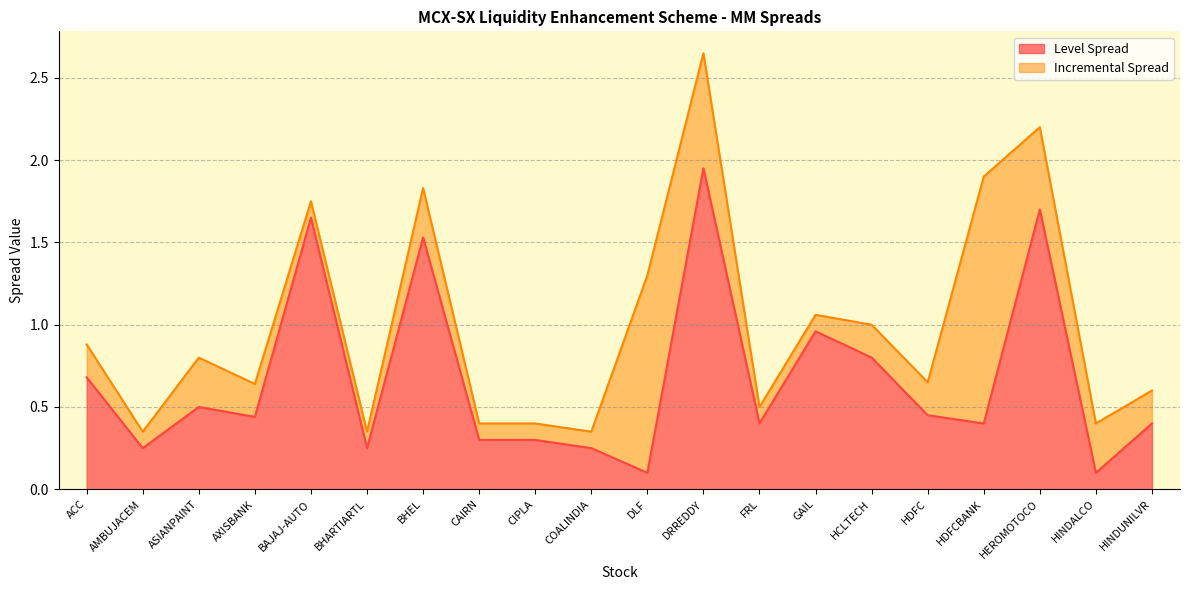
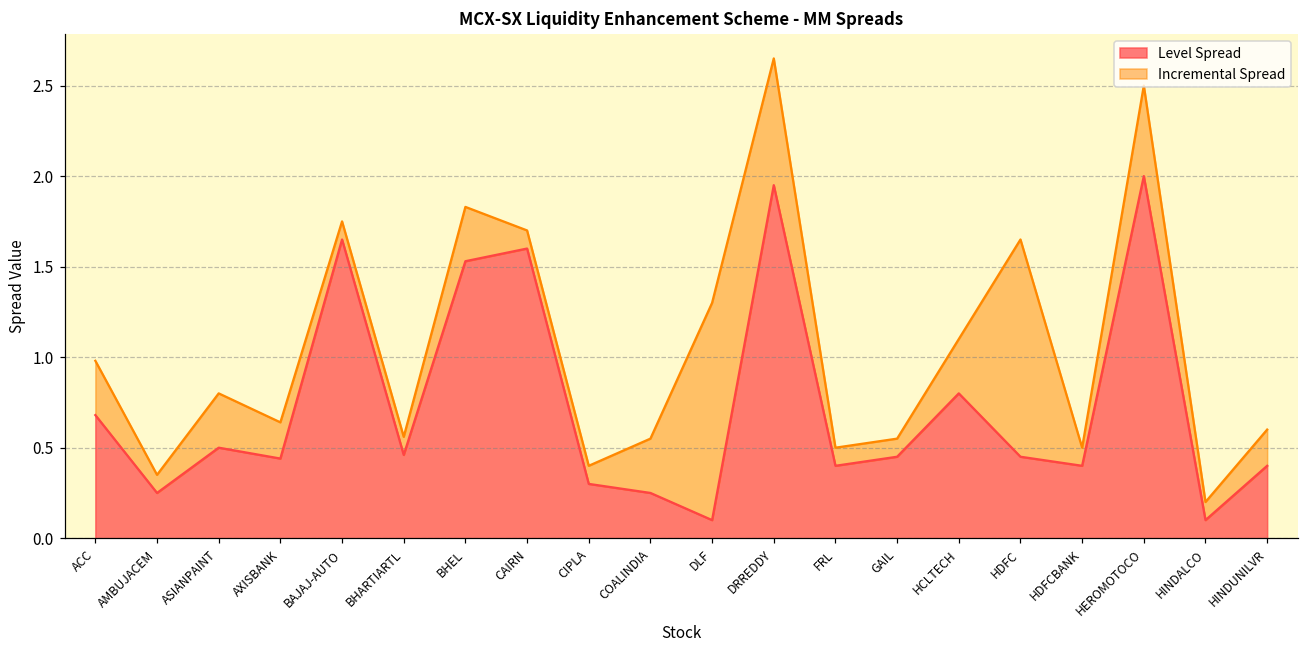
  {
    "Level Spread": {
      "ACC": 0.68,
      "AMBUJACEM": 0.25,
      "ASIANPAINT": 0.50,
      "AXISBANK": 0.44,
      "BAJAJ-AUTO": 1.65,
-     "BHARTIARTL": 0.25,
+     "BHARTIARTL": 0.46,
      "BHEL": 1.53,
-     "CAIRN": 0.3,
+     "CAIRN": 1.6,
      "CIPLA": 0.30,
      "COALINDIA": 0.25,
      "DLF": 0.10,
      "DRREDDY": 1.95,
      "FRL": 0.40,
-     "GAIL": 0.96,
+     "GAIL": 0.45,
      "HCLTECH": 0.80,
      "HDFC": 0.45,
      "HDFCBANK": 0.40,
-     "HEROMOTOCO": 1.7,
+     "HEROMOTOCO": 2.0,
      "HINDALCO": 0.10,
      "HINDUNILVR": 0.40
    },
    "Incremental Spread": {
-     "ACC": 0.2,
+     "ACC": 0.3,
      "AMBUJACEM": 0.1,
      "ASIANPAINT": 0.3,
      "AXISBANK": 0.2,
      "BAJAJ-AUTO": 0.1,
      "BHARTIARTL": 0.1,
      "BHEL": 0.3,
      "CAIRN": 0.1,
      "CIPLA": 0.1,
-     "COALINDIA": 0.1,
+     "COALINDIA": 0.3,
      "DLF": 1.2,
      "DRREDDY": 0.7,
      "FRL": 0.1,
      "GAIL": 0.1,
-     "HCLTECH": 0.2,
-     "HDFC": 0.2,
-     "HDFCBANK": 1.5,
-     "HINDALCO": 0.3,
+     "HCLTECH": 0.3,
+     "HDFC": 1.2,
+     "HDFCBANK": 0.1,
+     "HINDALCO": 0.1,
      "HINDUNILVR": 0.2
    }
  }
